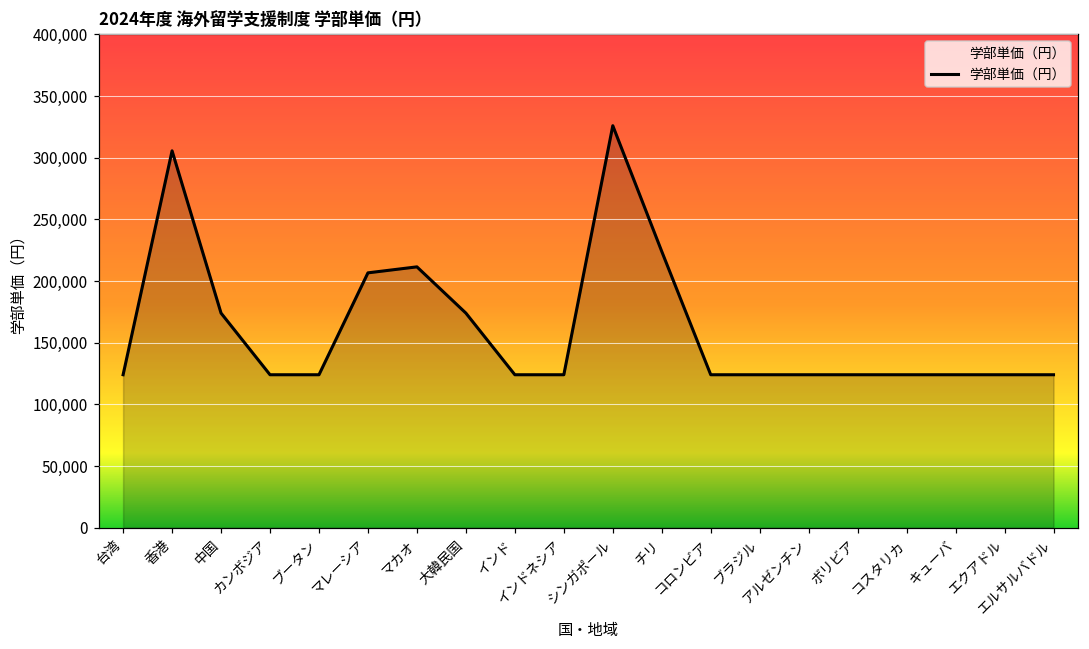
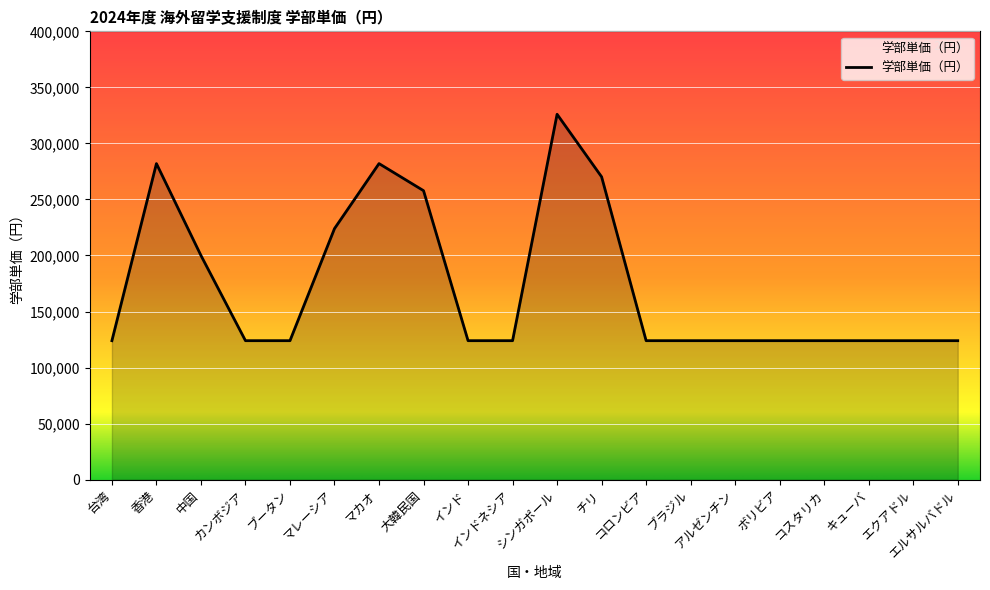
  {
    "台湾": "124,000",
-   "香港": "306,000",
-   "中国": "174,000",
+   "香港": "282,000",
+   "中国": "200,000",
    "カンボジア": "124,000",
    "ブータン": "124,000",
-   "マレーシア": "207,000",
-   "マカオ": "212,000",
-   "大韓民国": "174,000",
+   "マレーシア": "224,000",
+   "マカオ": "282,000",
+   "大韓民国": "258,000",
    "インド": "124,000",
    "インドネシア": "124,000",
    "シンガポール": "326,000",
-   "チリ": "224,000",
+   "チリ": "270,000",
    "コロンビア": "124,000",
    "ブラジル": "124,000",
    "アルゼンチン": "124,000",
    "ボリビア": "124,000",
    "コスタリカ": "124,000",
    "キューバ": "124,000",
    "エクアドル": "124,000",
    "エルサルバドル": "124,000"
  }
